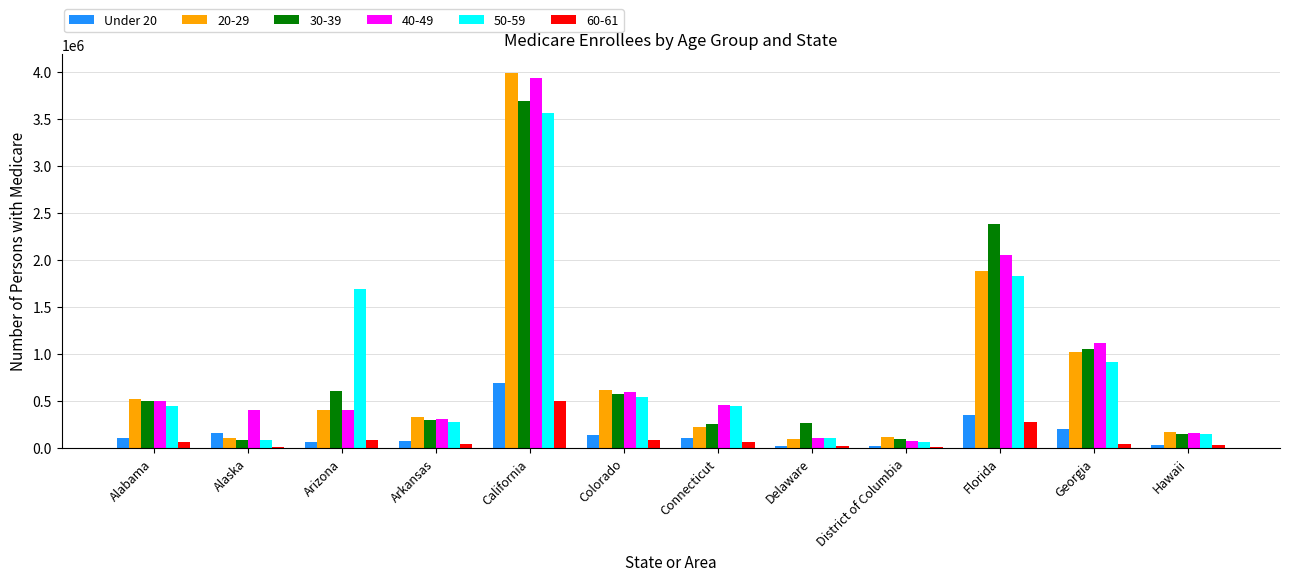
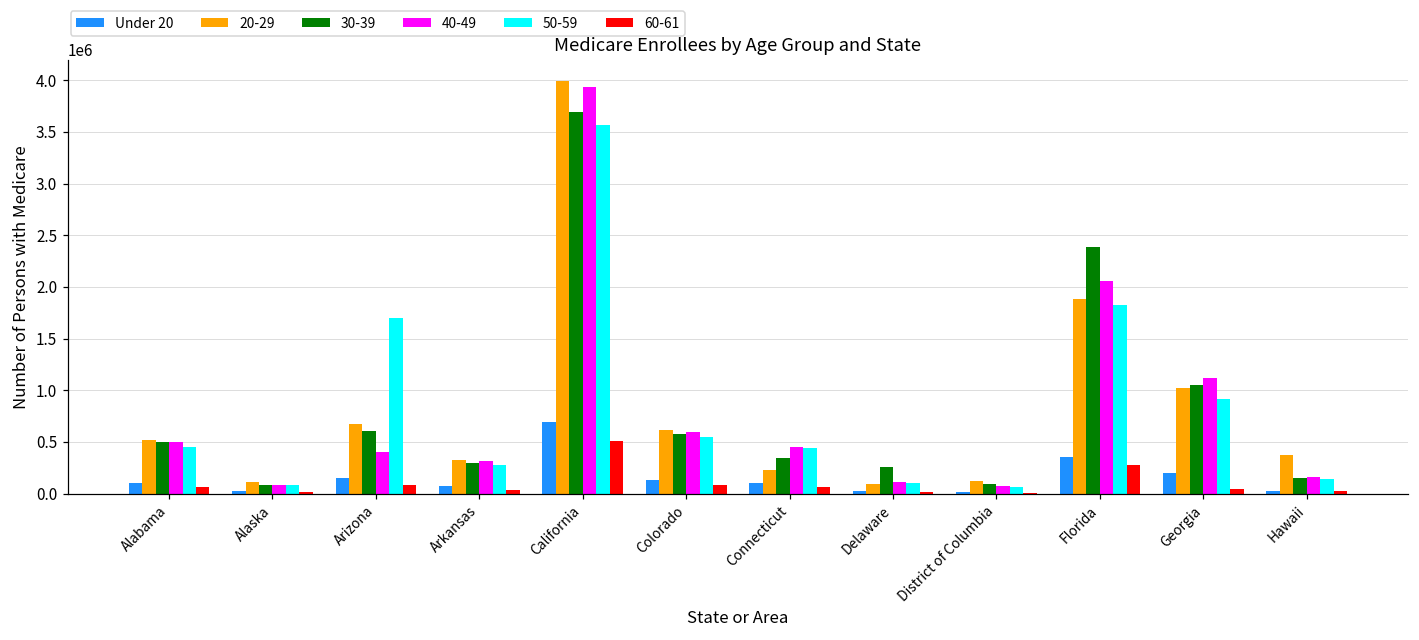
  {
    "Under 20": {
      "Alabama": 100000,
-     "Alaska": 200000,
-     "Arizona": 60000,
+     "Alaska": 0,
+     "Arizona": 150000,
      "Arkansas": 100000,
      "California": 700000,
      "Colorado": 100000,
      "Connecticut": 100000,
      "Florida": 400000,
      "Georgia": 200000,
      "Hawaii": 0
    },
    "20-29": {
      "Alabama": 500000,
      "Alaska": 100000,
-     "Arizona": 400000,
+     "Arizona": 700000,
      "Arkansas": 300000,
      "California": 4000000,
      "Colorado": 600000,
      "Connecticut": 200000,
      "Delaware": 100000,
      "District of Columbia": 100000,
      "Florida": 1900000,
      "Georgia": 1000000,
-     "Hawaii": 200000
+     "Hawaii": 400000
    },
    "30-39": {
      "Alabama": 500000,
      "Alaska": 100000,
      "Arizona": 600000,
      "Arkansas": 300000,
      "California": 3700000,
      "Colorado": 600000,
-     "Connecticut": 250000,
+     "Connecticut": 340000,
      "Delaware": 300000,
      "District of Columbia": 100000,
      "Florida": 2400000,
      "Georgia": 1100000,
      "Hawaii": 200000
    },
    "40-49": {
      "Alabama": 500000,
-     "Alaska": 400000,
+     "Alaska": 100000,
      "Arizona": 400000,
      "Arkansas": 300000,
      "California": 3900000,
      "Colorado": 600000,
      "Connecticut": 500000,
      "Delaware": 100000,
      "District of Columbia": 100000,
      "Florida": 2100000,
      "Georgia": 1100000,
      "Hawaii": 200000
    },
    "50-59": {
      "Alabama": 400000,
      "Alaska": 100000,
      "Arizona": 1700000,
      "Arkansas": 300000,
      "California": 3600000,
      "Colorado": 500000,
      "Connecticut": 400000,
      "Delaware": 100000,
      "District of Columbia": 100000,
      "Florida": 1800000,
      "Georgia": 900000,
      "Hawaii": 100000
    },
    "60-61": {
      "Alabama": 100000,
      "Arizona": 100000,
      "Arkansas": 0,
      "California": 500000,
      "Colorado": 100000,
      "Connecticut": 100000,
      "Florida": 300000,
      "Georgia": 0,
      "Hawaii": 0
    }
  }
